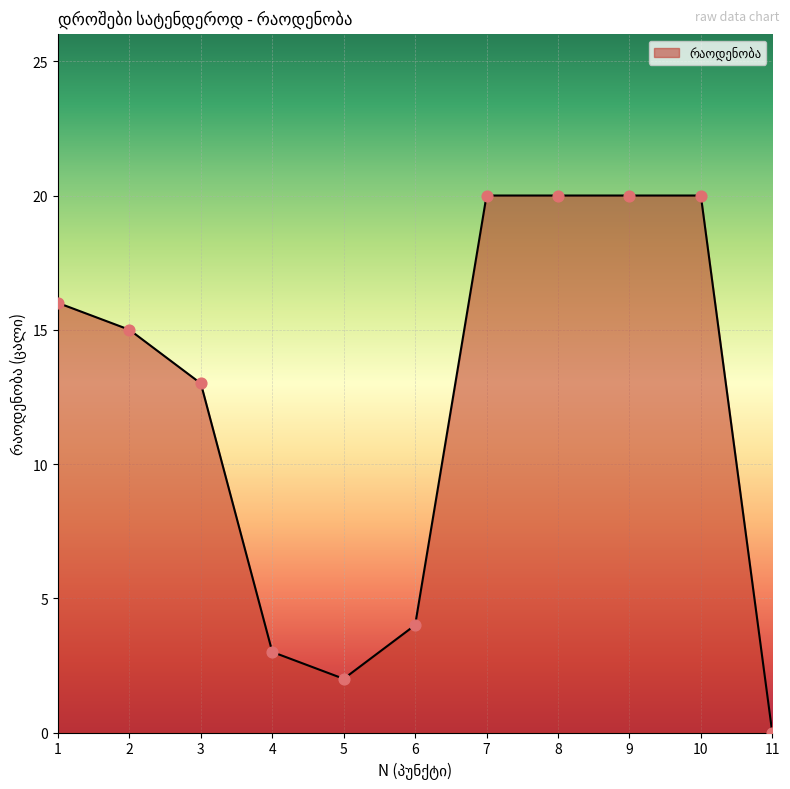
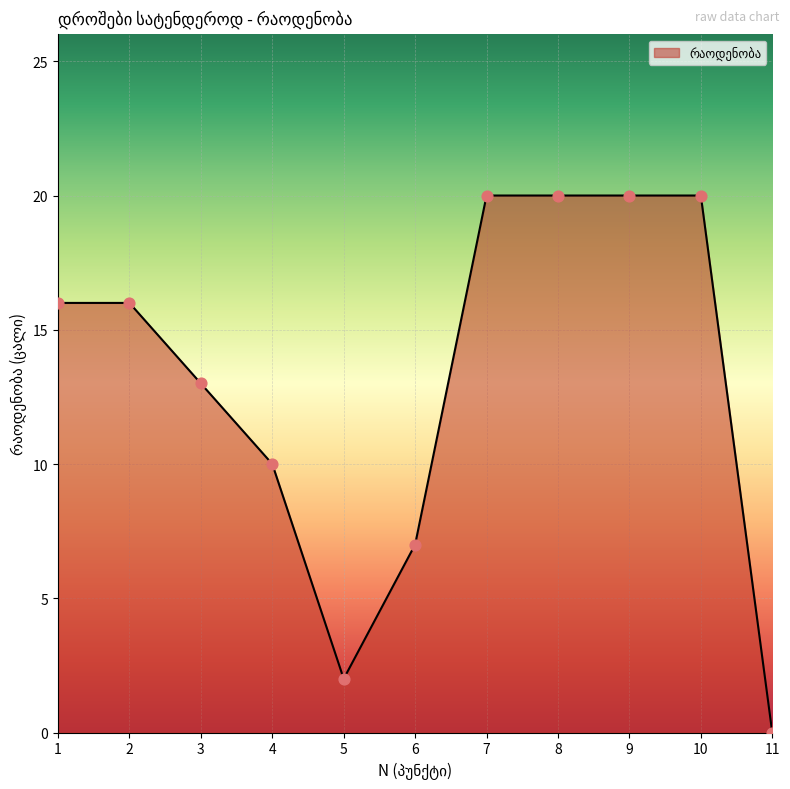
  {
    "1": 16,
-   "2": 15,
+   "2": 16,
    "3": 13,
-   "4": 3,
+   "4": 10,
    "5": 2,
-   "6": 4,
+   "6": 7,
    "7": 20,
    "8": 20,
    "9": 20,
    "10": 20,
    "11": 0
  }
